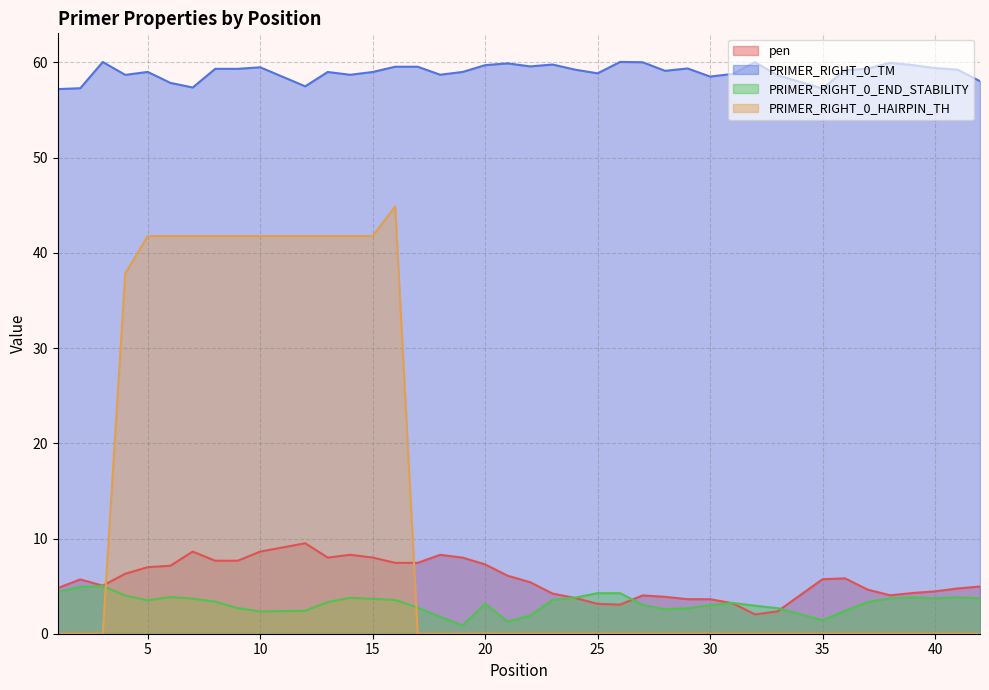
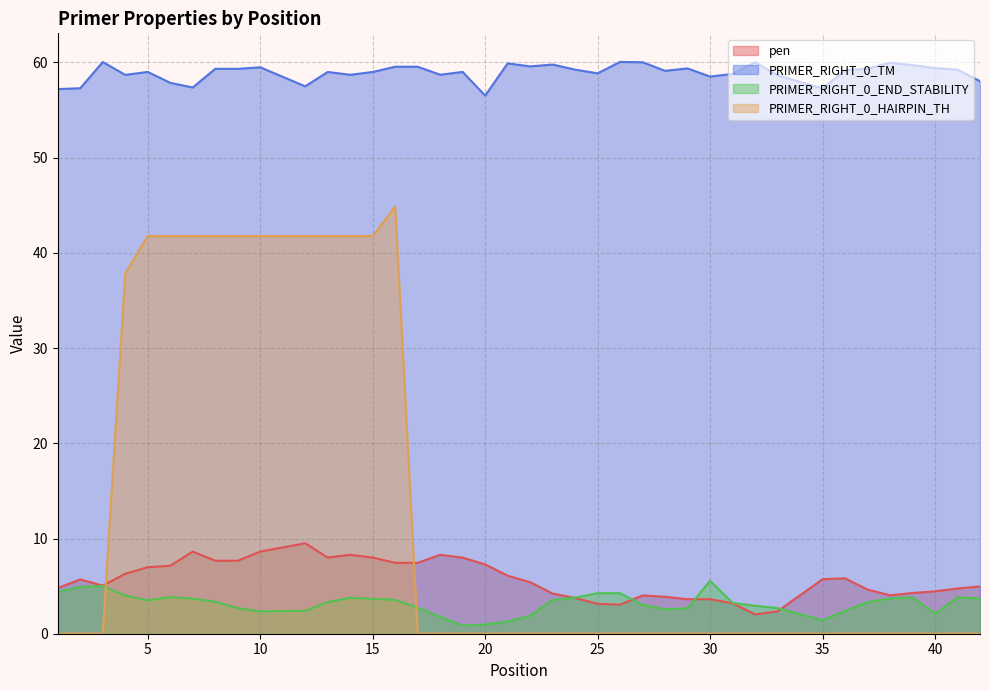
  {
    "PRIMER_RIGHT_0_TM": {
      "5": 59,
      "10": 59,
      "15": 59,
-     "20": 60,
+     "20": 57,
      "25": 59,
      "30": 59
    },
    "PRIMER_RIGHT_0_END_STABILITY": {
      "5": 4,
      "10": 2,
      "15": 4,
-     "20": 3,
+     "20": 1,
      "25": 4,
-     "30": 3,
+     "30": 6,
      "35": 1,
-     "40": 4
+     "40": 2
    }
  }
